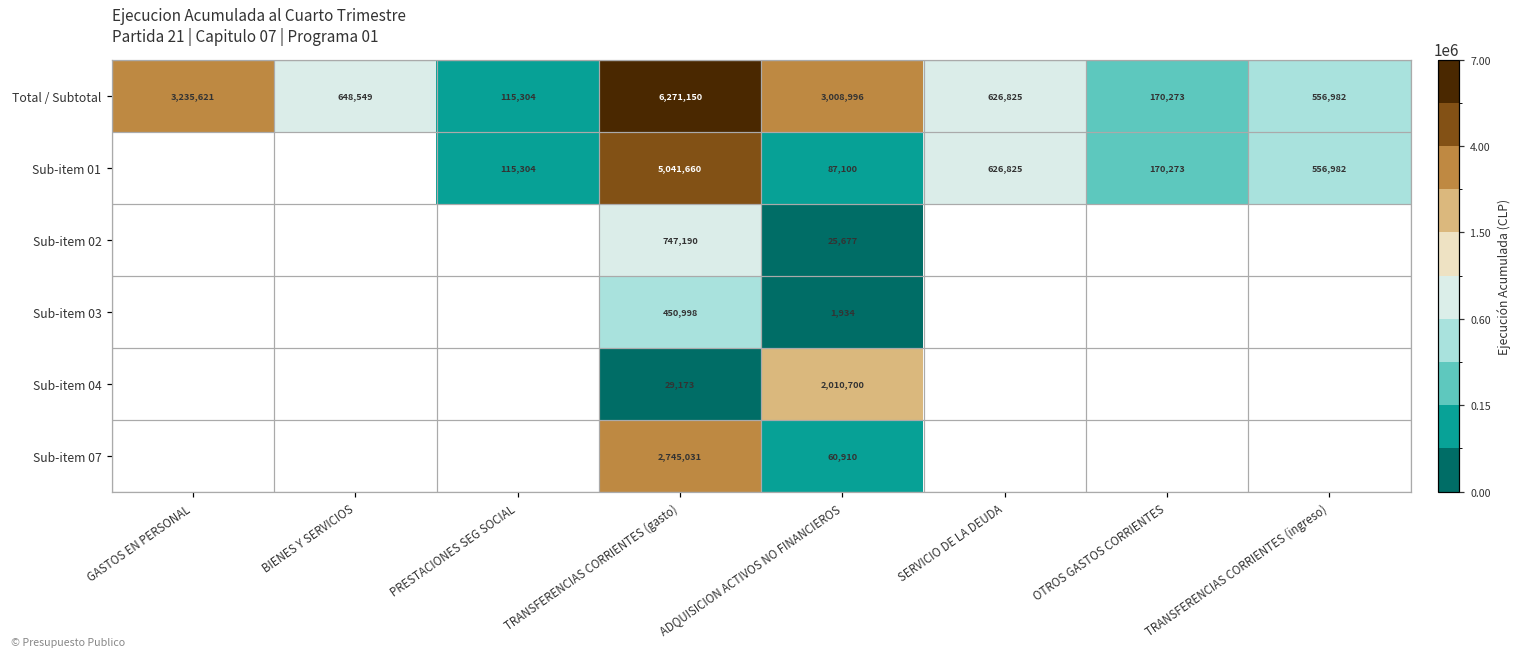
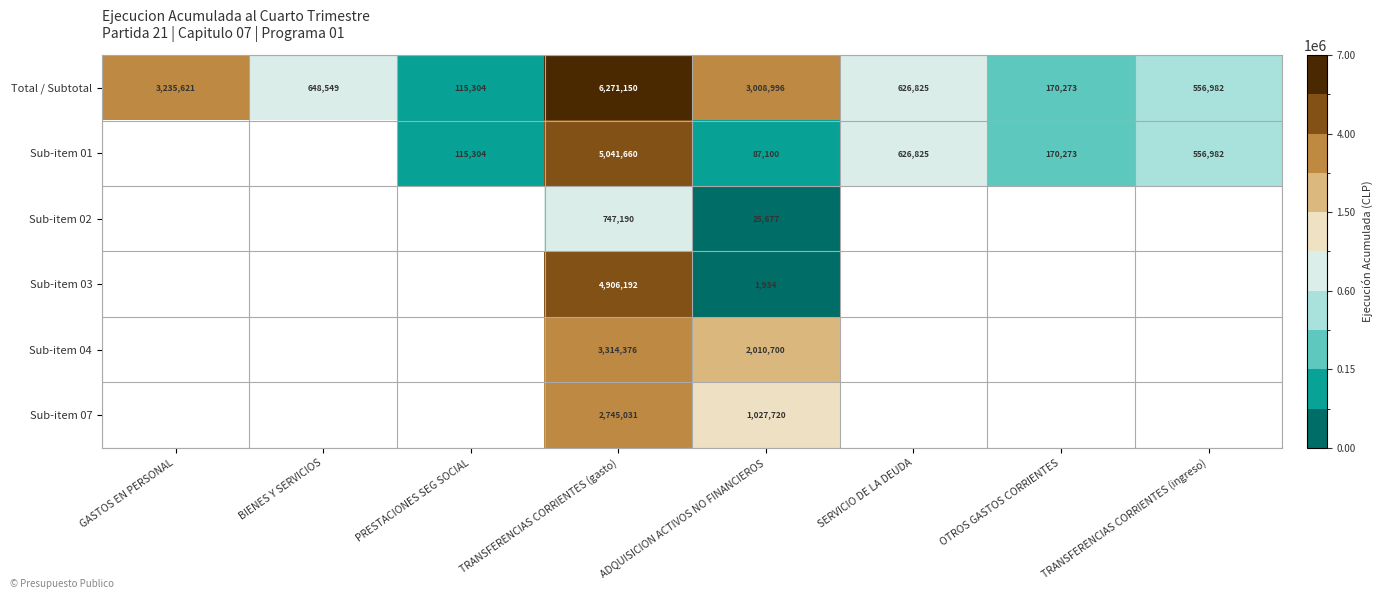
  {
    "Total / Subtotal": {
      "GASTOS EN PERSONAL": "3,235,621",
      "BIENES Y SERVICIOS": "648,549",
      "PRESTACIONES SEG SOCIAL": "115,304",
      "TRANSFERENCIAS CORRIENTES (gasto)": "6,271,150",
      "ADQUISICION ACTIVOS NO FINANCIEROS": "3,008,996",
      "SERVICIO DE LA DEUDA": "626,825",
      "OTROS GASTOS CORRIENTES": "170,273",
      "TRANSFERENCIAS CORRIENTES (ingreso)": "556,982"
    },
    "Sub-item 01": {
      "PRESTACIONES SEG SOCIAL": "115,304",
      "TRANSFERENCIAS CORRIENTES (gasto)": "5,041,660",
      "ADQUISICION ACTIVOS NO FINANCIEROS": "87,100",
      "SERVICIO DE LA DEUDA": "626,825",
      "OTROS GASTOS CORRIENTES": "170,273",
      "TRANSFERENCIAS CORRIENTES (ingreso)": "556,982"
    },
    "Sub-item 02": {
      "TRANSFERENCIAS CORRIENTES (gasto)": "747,190",
      "ADQUISICION ACTIVOS NO FINANCIEROS": "25,677"
    },
    "Sub-item 03": {
-     "TRANSFERENCIAS CORRIENTES (gasto)": "450,998",
+     "TRANSFERENCIAS CORRIENTES (gasto)": "4,906,192",
      "ADQUISICION ACTIVOS NO FINANCIEROS": "1,934"
    },
    "Sub-item 04": {
-     "TRANSFERENCIAS CORRIENTES (gasto)": "29,173",
+     "TRANSFERENCIAS CORRIENTES (gasto)": "3,314,376",
      "ADQUISICION ACTIVOS NO FINANCIEROS": "2,010,700"
    },
    "Sub-item 07": {
      "TRANSFERENCIAS CORRIENTES (gasto)": "2,745,031",
-     "ADQUISICION ACTIVOS NO FINANCIEROS": "60,910"
+     "ADQUISICION ACTIVOS NO FINANCIEROS": "1,027,720"
    }
  }
